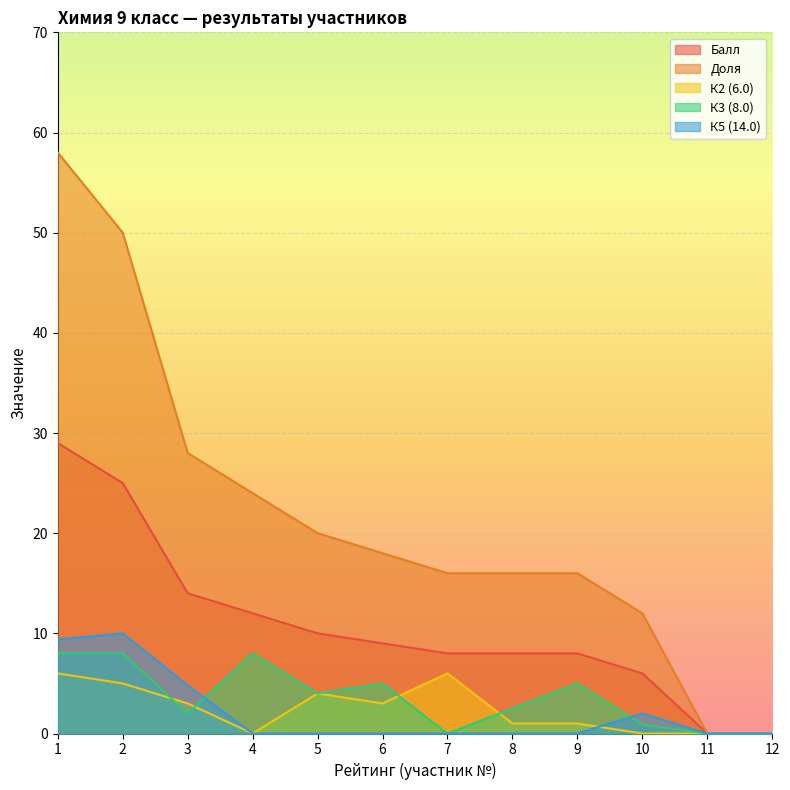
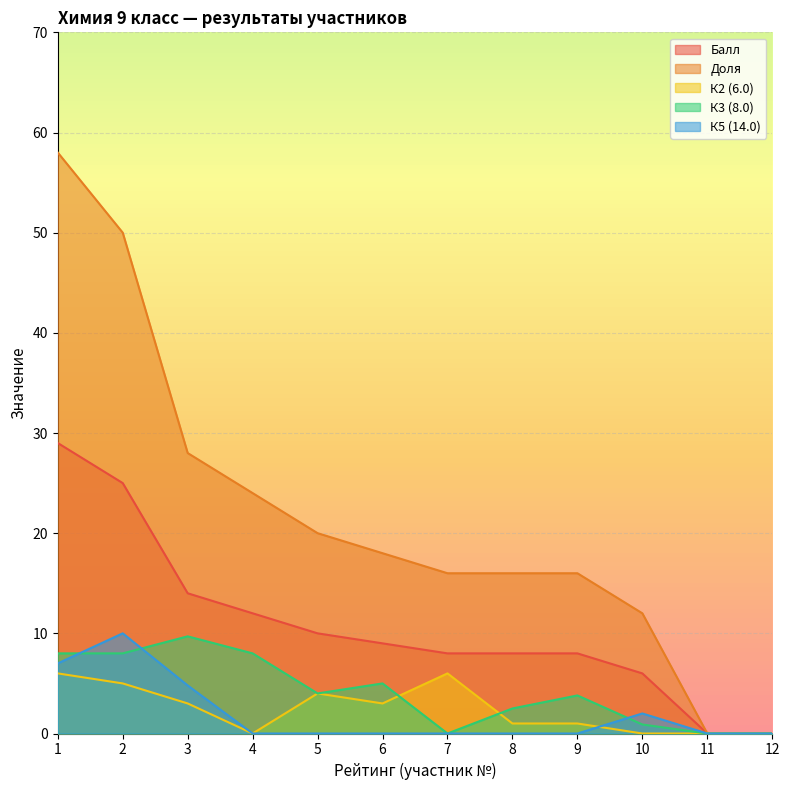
  {
    "К3 (8.0)": {
      "1": 8.0,
      "2": 8.0,
-     "3": 2.0,
+     "3": 9.7,
      "4": 8.0,
      "6": 5.0,
      "8": 2.5,
-     "9": 5.0,
+     "9": 3.8,
      "10": 0.9
    },
    "К5 (14.0)": {
-     "1": 9.4,
+     "1": 7.0,
      "2": 10.0,
      "3": 4.8,
      "5": 0.0,
      "6": 0.0,
      "8": 0.0,
      "9": 0.0,
      "10": 2.0
    }
  }
